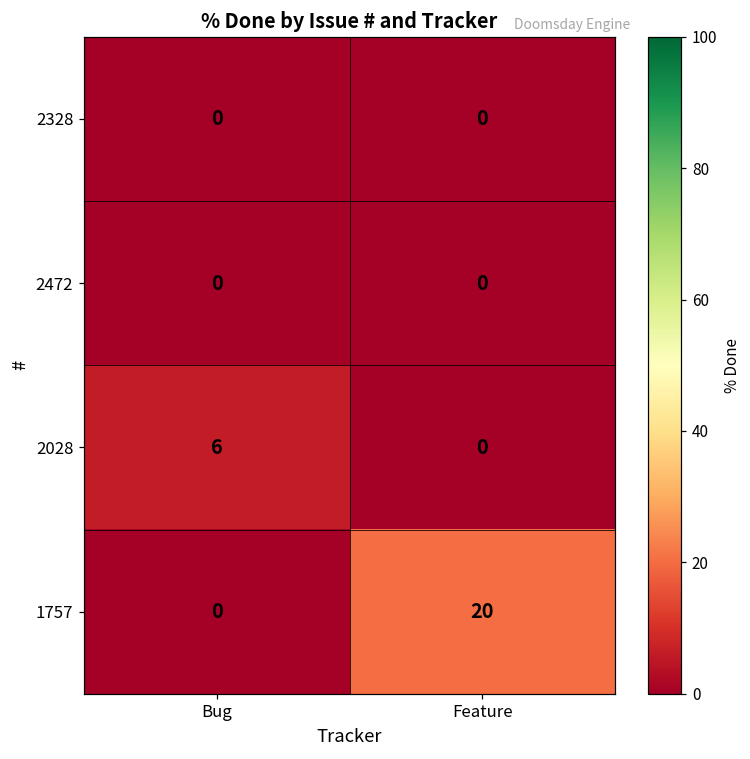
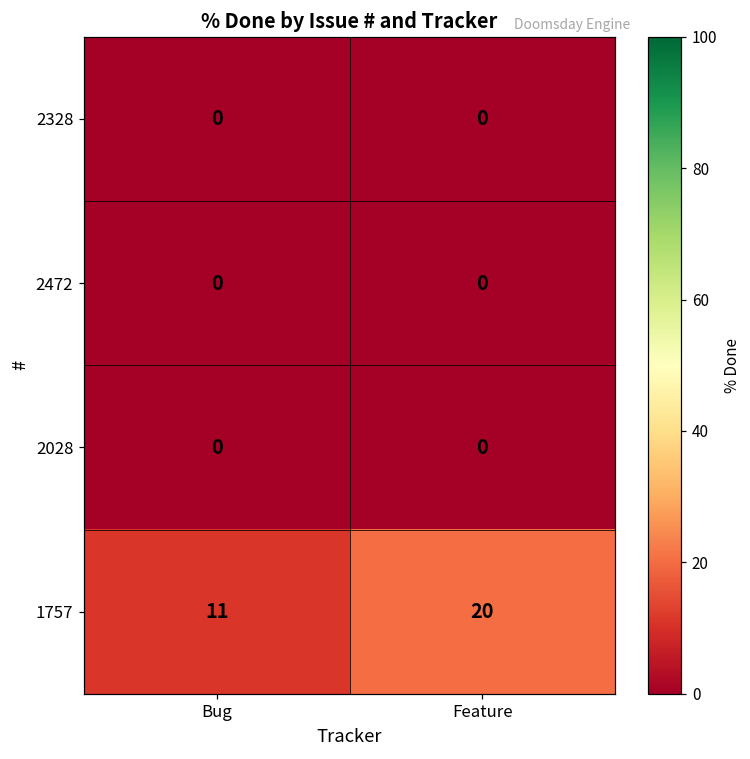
  {
    "2328": {
      "Bug": 0,
      "Feature": 0
    },
    "2472": {
      "Bug": 0,
      "Feature": 0
    },
    "2028": {
-     "Bug": 6,
+     "Bug": 0,
      "Feature": 0
    },
    "1757": {
-     "Bug": 0,
+     "Bug": 11,
      "Feature": 20
    }
  }
